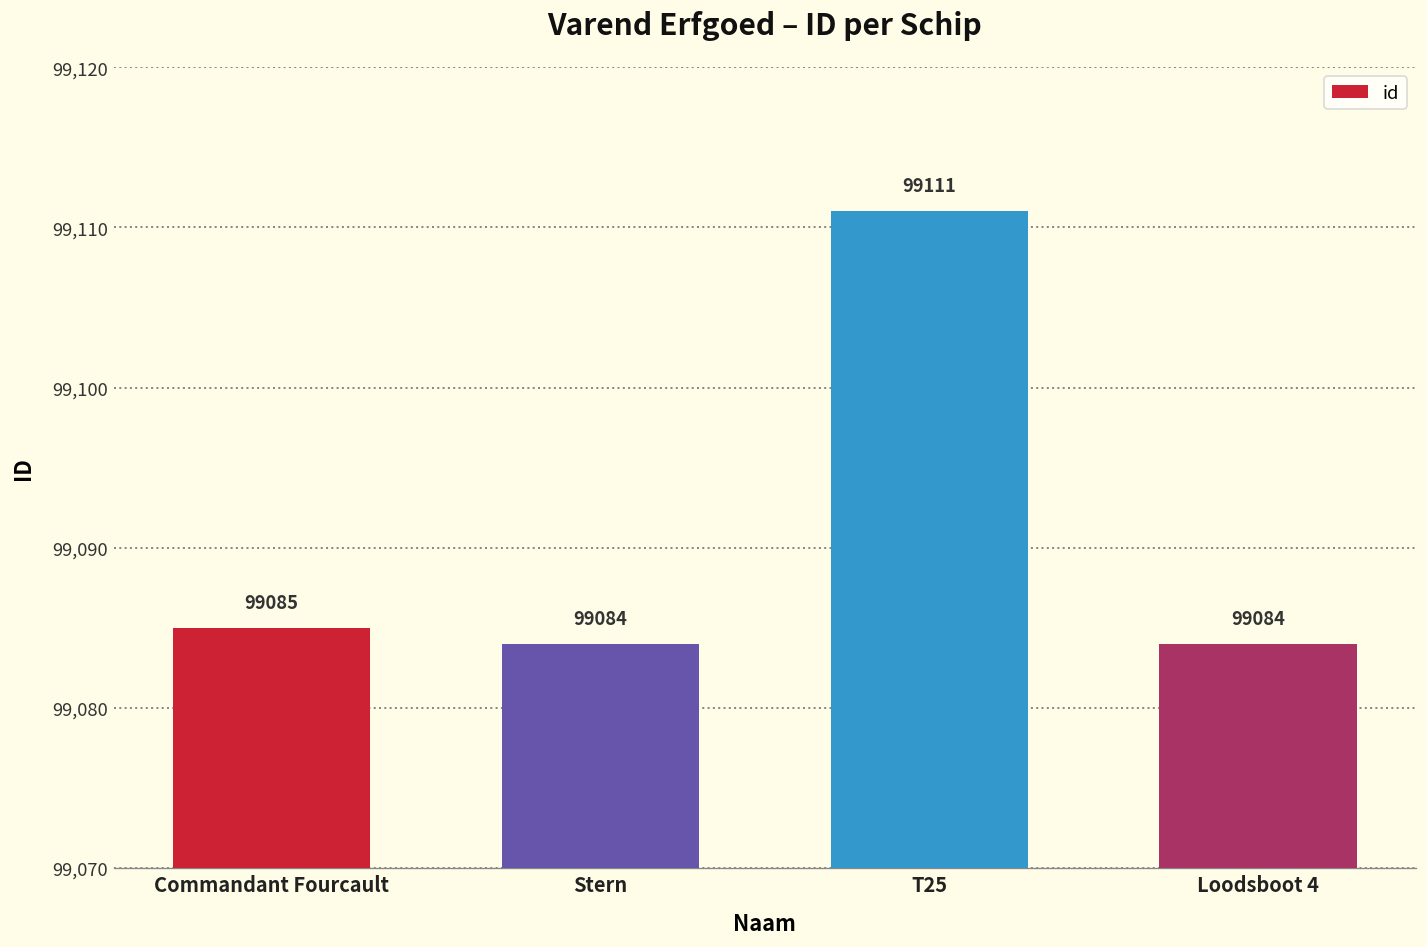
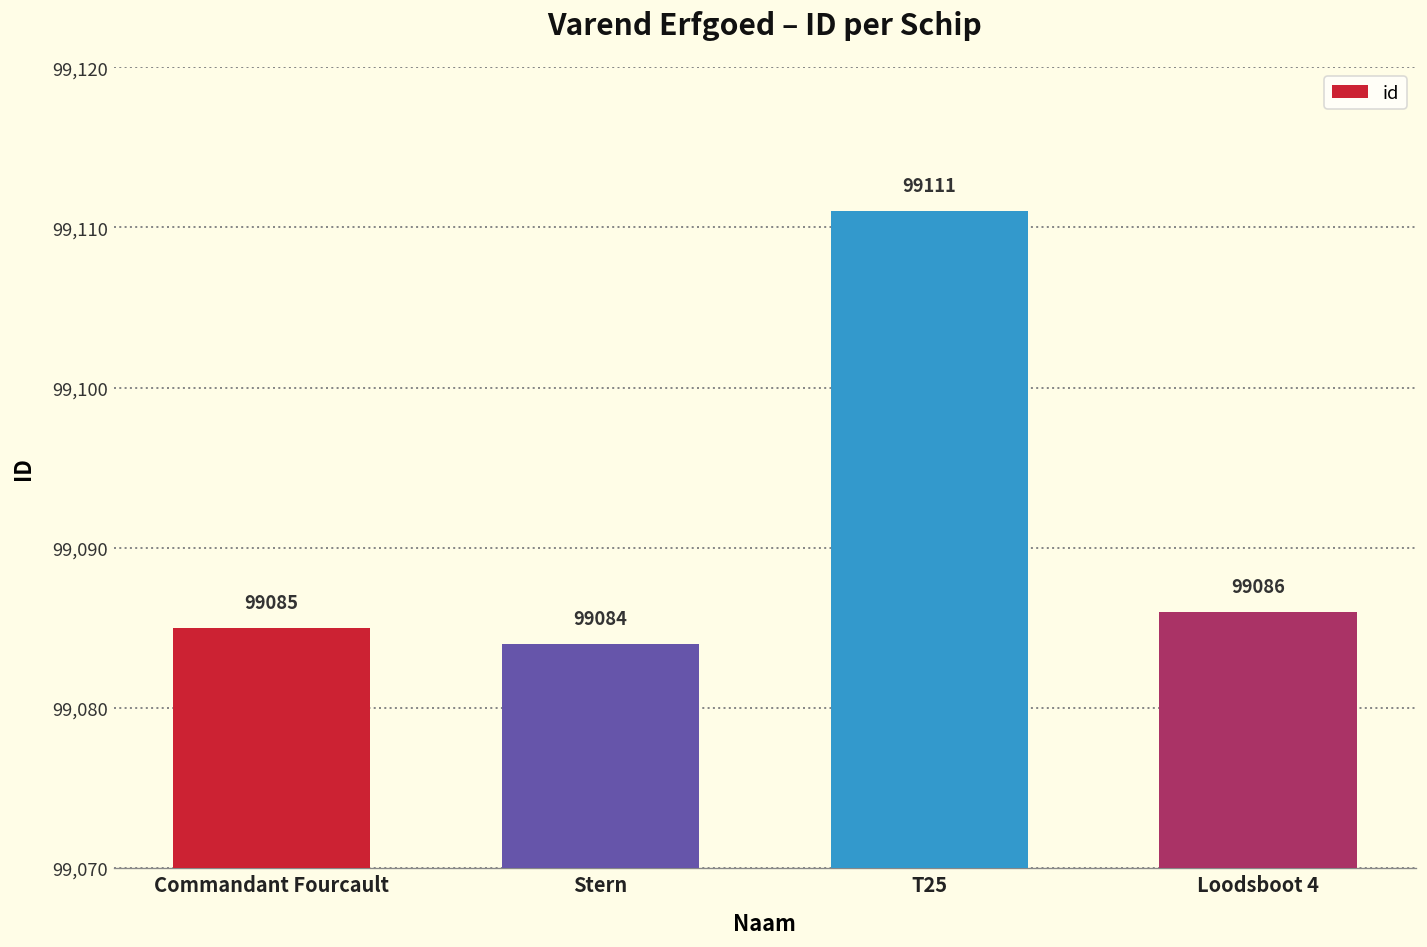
  {
    "Commandant Fourcault": 99085,
    "Stern": 99084,
    "T25": 99111,
-   "Loodsboot 4": 99084
+   "Loodsboot 4": 99086
  }
